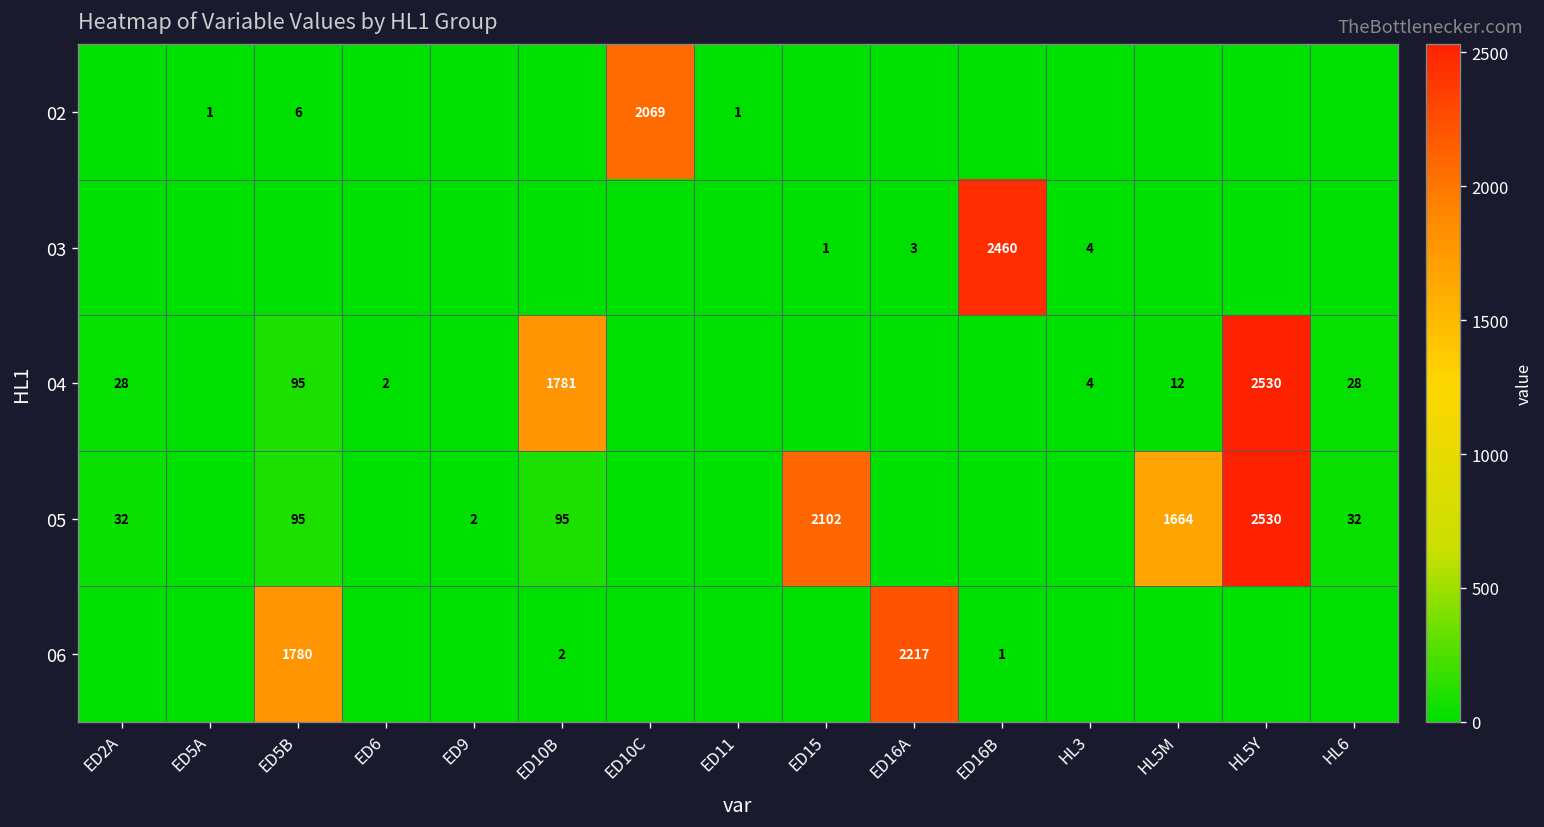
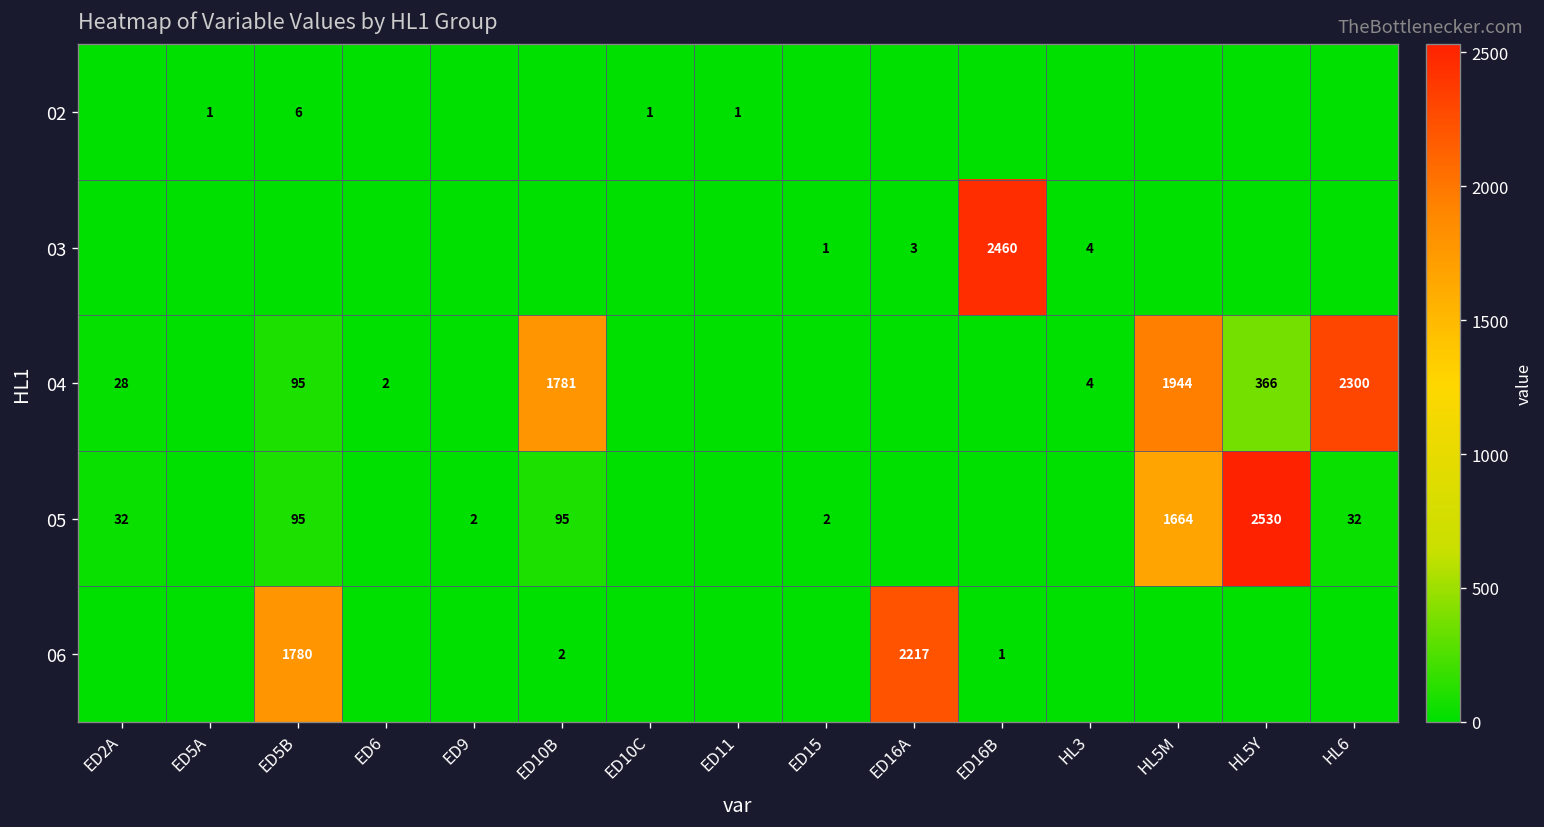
  {
    "02": {
      "ED5A": 1,
      "ED5B": 6,
-     "ED10C": 2069,
+     "ED10C": 1,
      "ED11": 1
    },
    "03": {
      "ED15": 1,
      "ED16A": 3,
      "ED16B": 2460,
      "HL3": 4
    },
    "04": {
      "ED2A": 28,
      "ED5B": 95,
      "ED6": 2,
      "ED10B": 1781,
      "HL3": 4,
-     "HL5M": 12,
-     "HL5Y": 2530,
-     "HL6": 28
+     "HL5M": 1944,
+     "HL5Y": 366,
+     "HL6": 2300
    },
    "05": {
      "ED2A": 32,
      "ED5B": 95,
      "ED9": 2,
      "ED10B": 95,
-     "ED15": 2102,
+     "ED15": 2,
      "HL5M": 1664,
      "HL5Y": 2530,
      "HL6": 32
    },
    "06": {
      "ED5B": 1780,
      "ED10B": 2,
      "ED16A": 2217,
      "ED16B": 1
    }
  }
